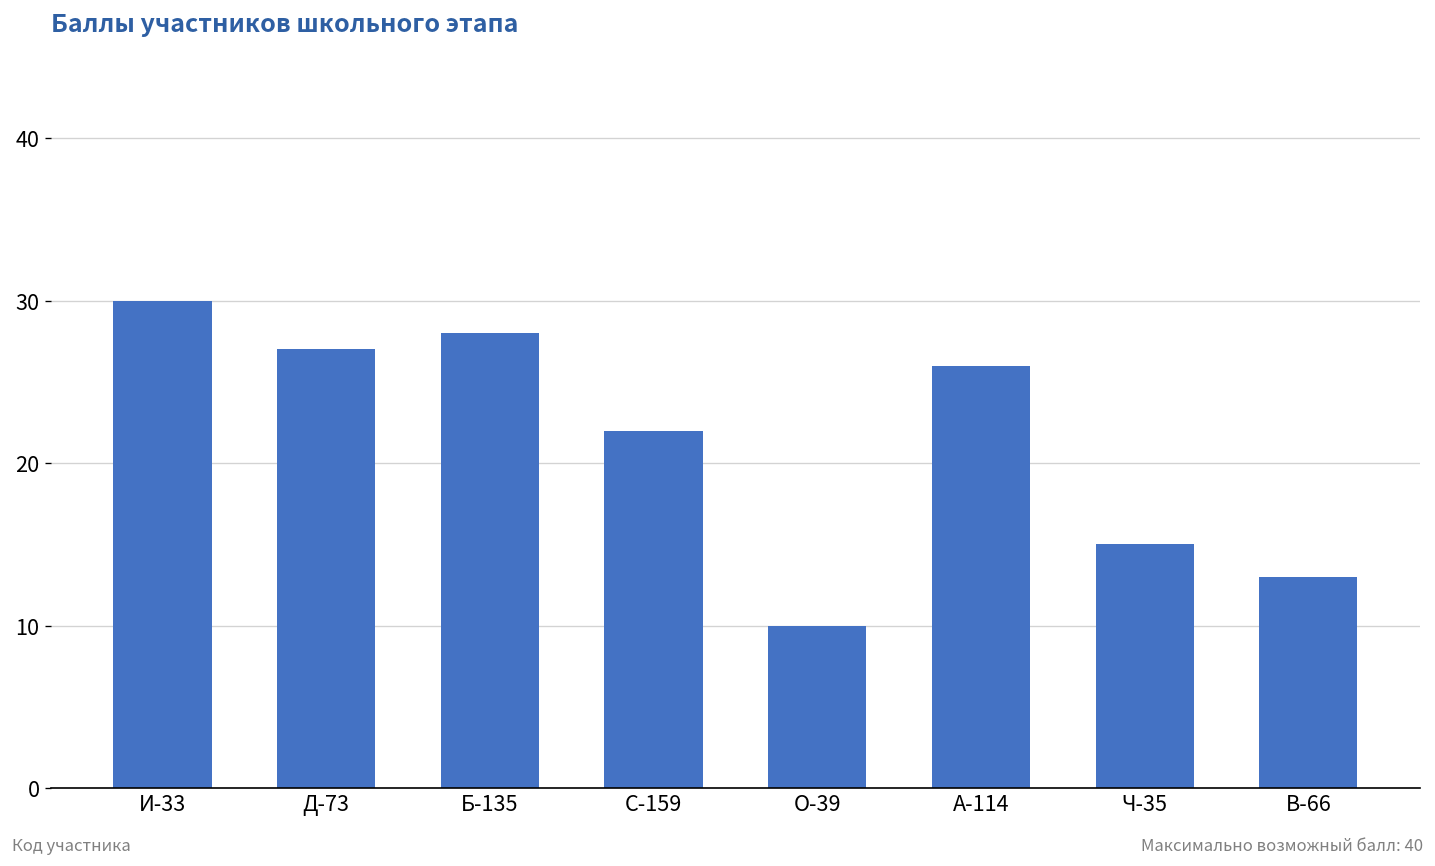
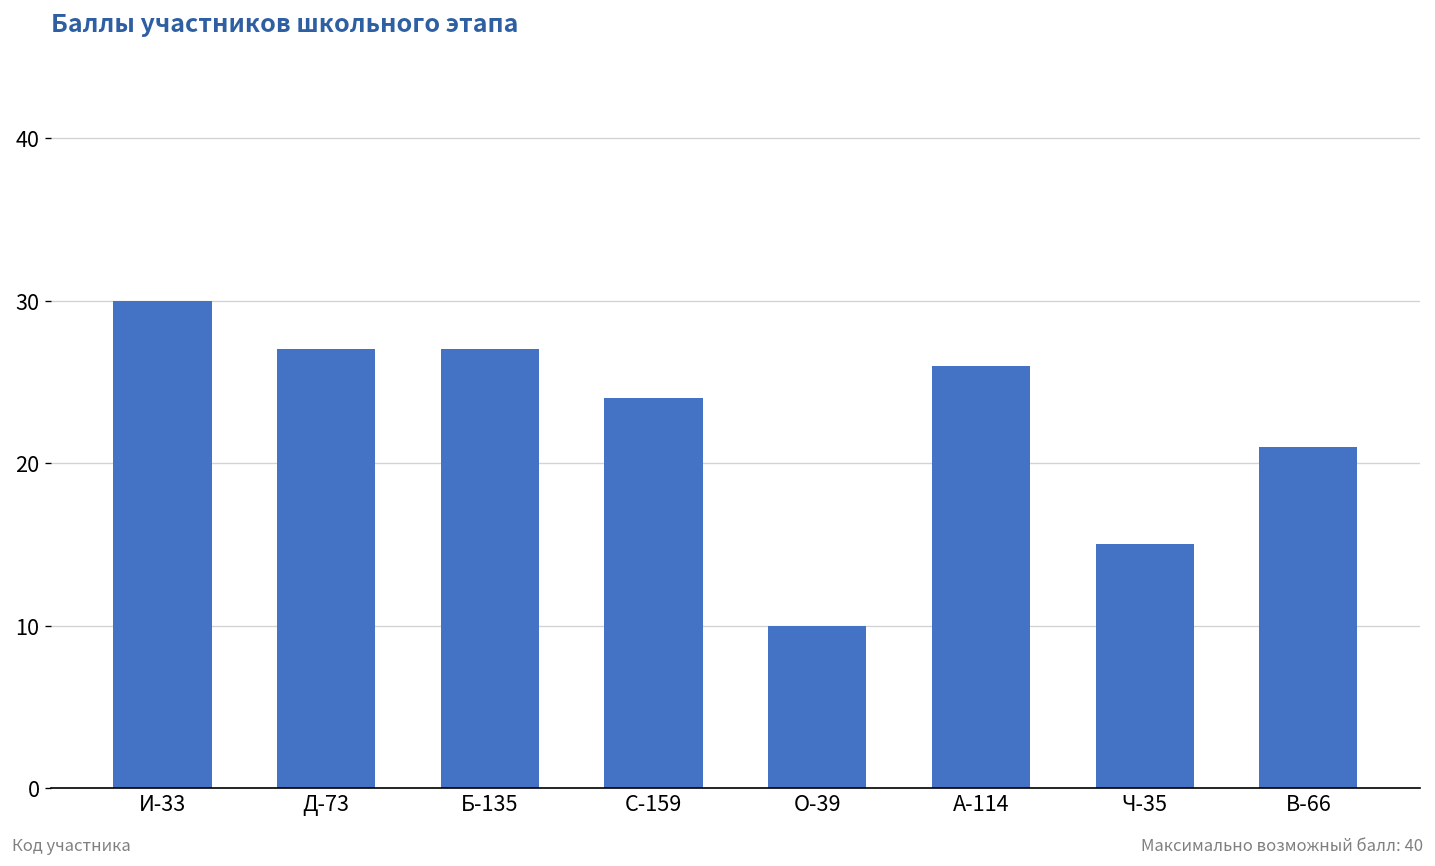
  {
    "И-33": 30,
    "Д-73": 27,
-   "Б-135": 28,
-   "С-159": 22,
+   "Б-135": 27,
+   "С-159": 24,
    "О-39": 10,
    "А-114": 26,
    "Ч-35": 15,
-   "В-66": 13
+   "В-66": 21
  }
